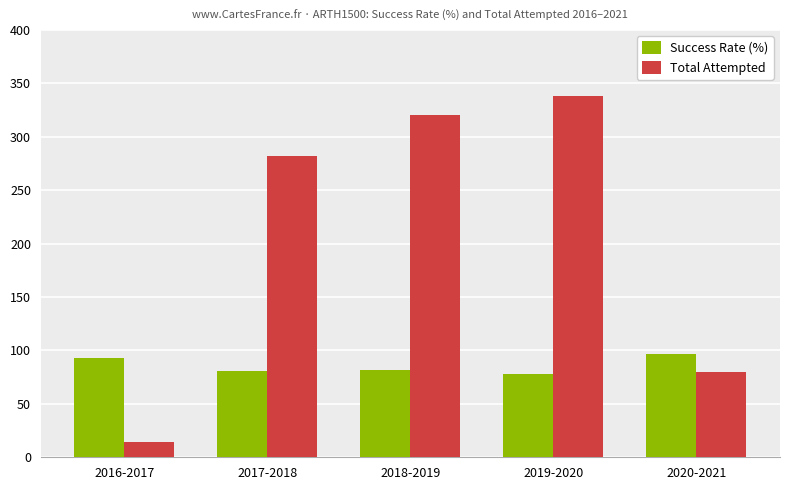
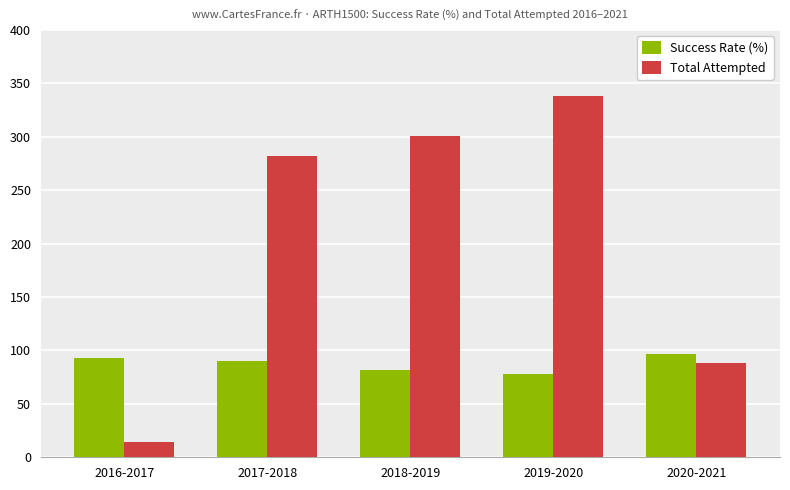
  {
    "Success Rate (%)": {
      "2016-2017": 93,
-     "2017-2018": 81,
+     "2017-2018": 90,
      "2018-2019": 82,
      "2019-2020": 78,
      "2020-2021": 96
    },
    "Total Attempted": {
      "2016-2017": 14,
      "2017-2018": 282,
-     "2018-2019": 320,
+     "2018-2019": 301,
      "2019-2020": 338,
-     "2020-2021": 80
+     "2020-2021": 88
    }
  }
